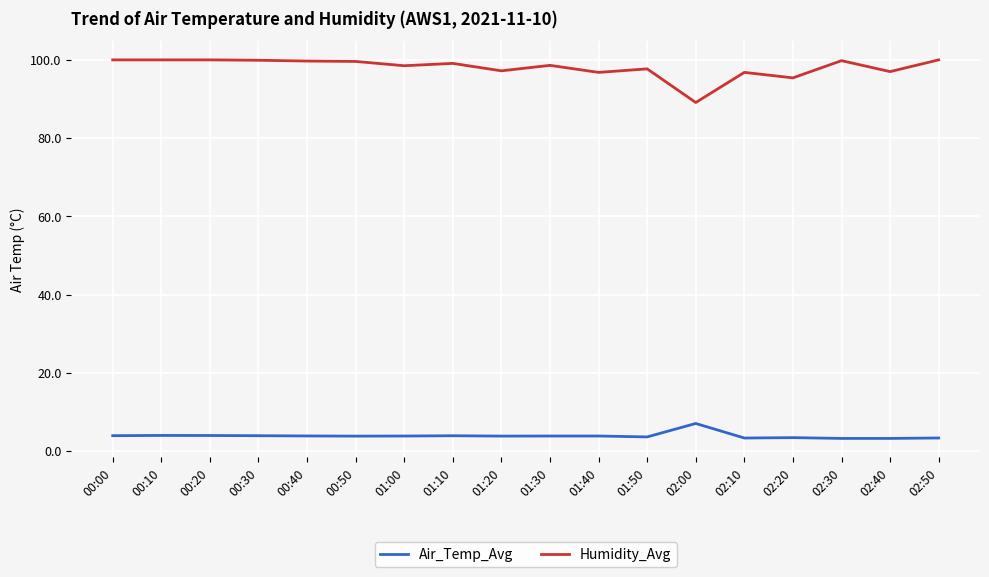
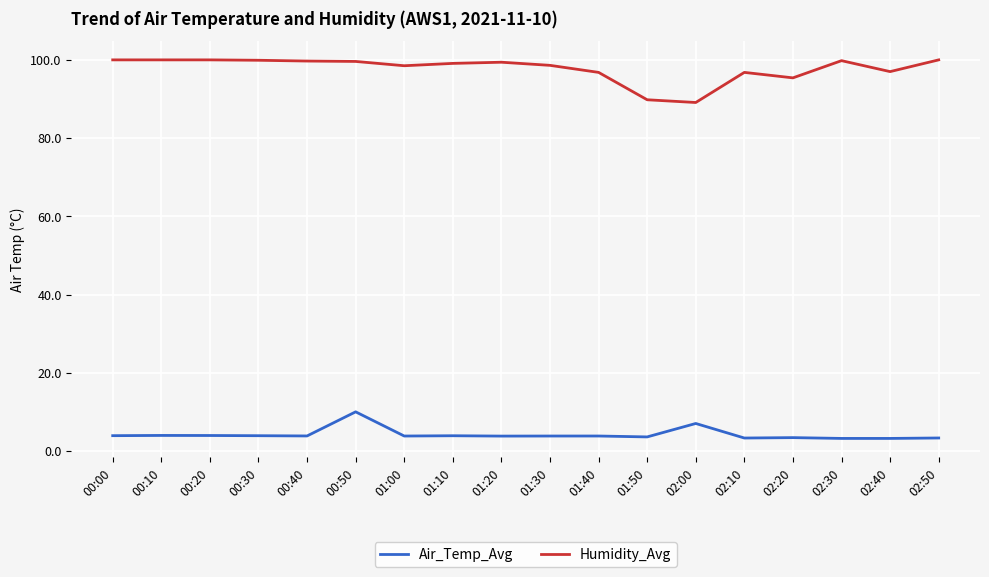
  {
    "Air_Temp_Avg": {
      "00:00": 4,
      "00:10": 4,
      "00:20": 4,
      "00:30": 4,
      "00:40": 4,
-     "00:50": 4,
+     "00:50": 10,
      "01:00": 4,
      "01:10": 4,
      "01:20": 4,
      "01:30": 4,
      "01:40": 4,
      "01:50": 4,
      "02:00": 7,
      "02:10": 3,
      "02:20": 3,
      "02:30": 3,
      "02:40": 3,
      "02:50": 3
    },
    "Humidity_Avg": {
      "00:00": 100,
      "00:10": 100,
      "00:20": 100,
      "00:30": 100,
      "00:40": 100,
      "00:50": 100,
      "01:00": 99,
      "01:10": 99,
-     "01:20": 97,
+     "01:20": 99,
      "01:30": 99,
      "01:40": 97,
-     "01:50": 98,
+     "01:50": 90,
      "02:00": 89,
      "02:10": 97,
      "02:20": 95,
      "02:30": 100,
      "02:40": 97,
      "02:50": 100
    }
  }
